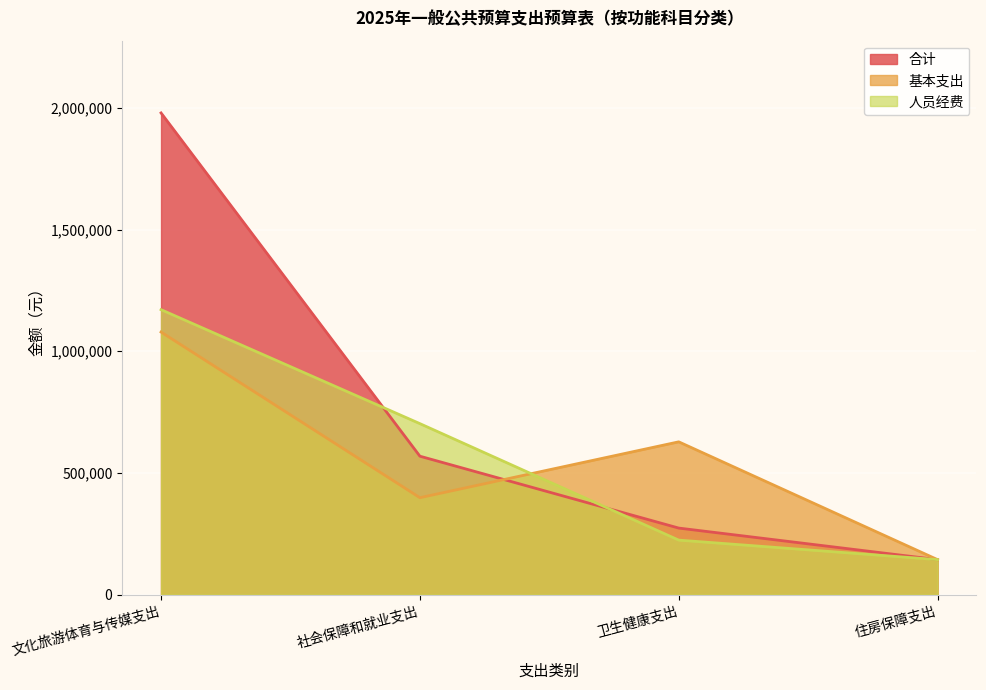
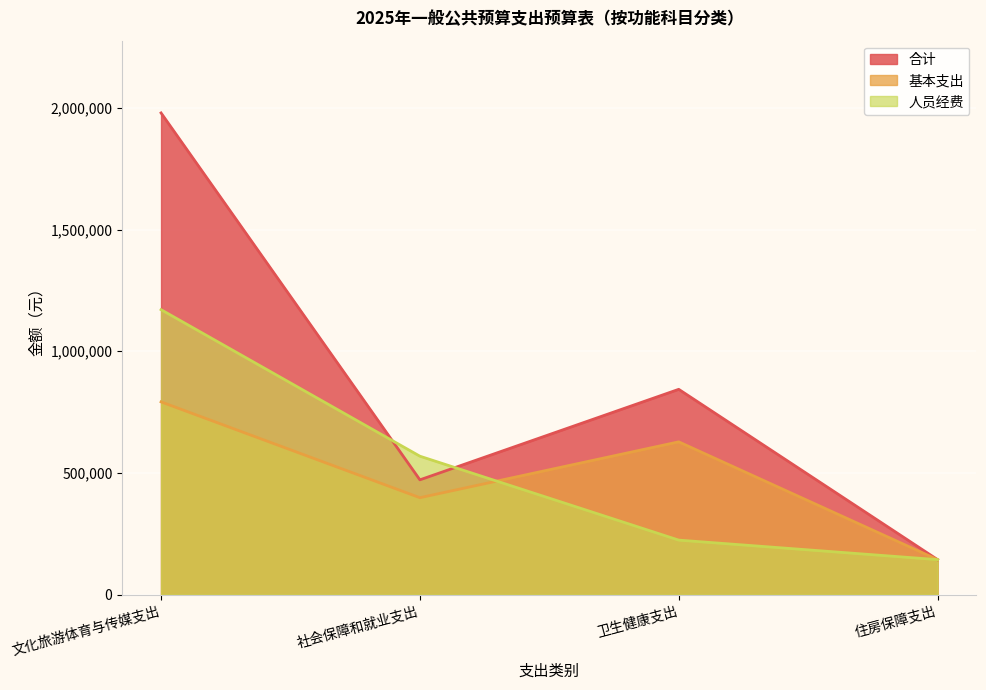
  {
    "合计": {
      "文化旅游体育与传媒支出": "1,980,000",
-     "社会保障和就业支出": "570,000",
-     "卫生健康支出": "270,000"
+     "社会保障和就业支出": "470,000",
+     "卫生健康支出": "840,000"
    },
    "基本支出": {
-     "文化旅游体育与传媒支出": "1,080,000",
+     "文化旅游体育与传媒支出": "790,000",
      "社会保障和就业支出": "400,000",
      "卫生健康支出": "630,000"
    },
    "人员经费": {
      "文化旅游体育与传媒支出": "1,170,000",
-     "社会保障和就业支出": "700,000",
+     "社会保障和就业支出": "570,000",
      "卫生健康支出": "220,000"
    }
  }
